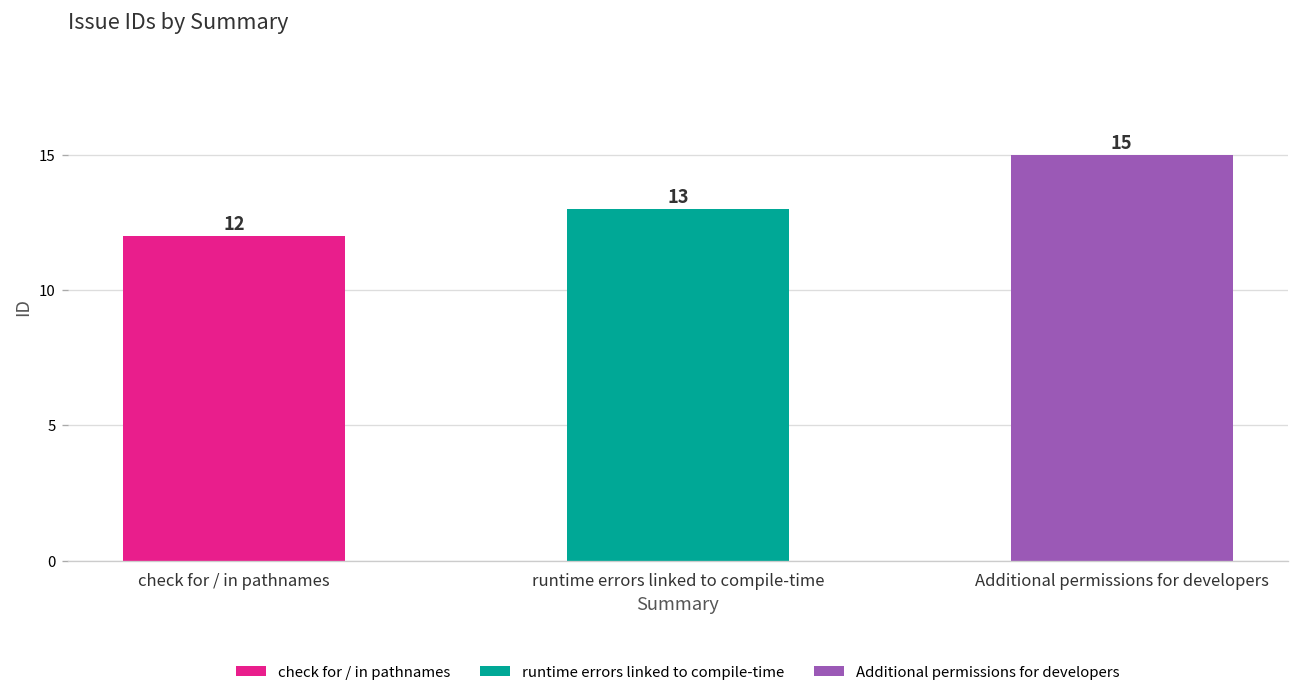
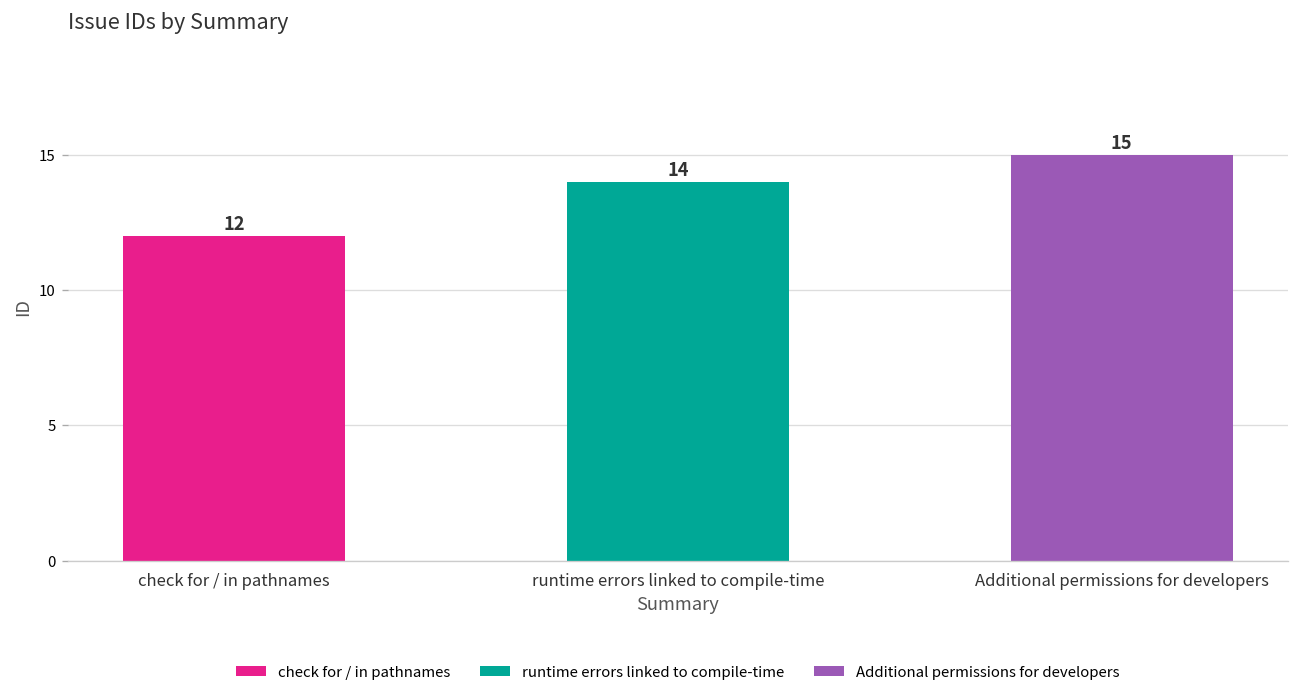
  {
    "check for / in pathnames": 12,
-   "runtime errors linked to compile-time": 13,
+   "runtime errors linked to compile-time": 14,
    "Additional permissions for developers": 15
  }
